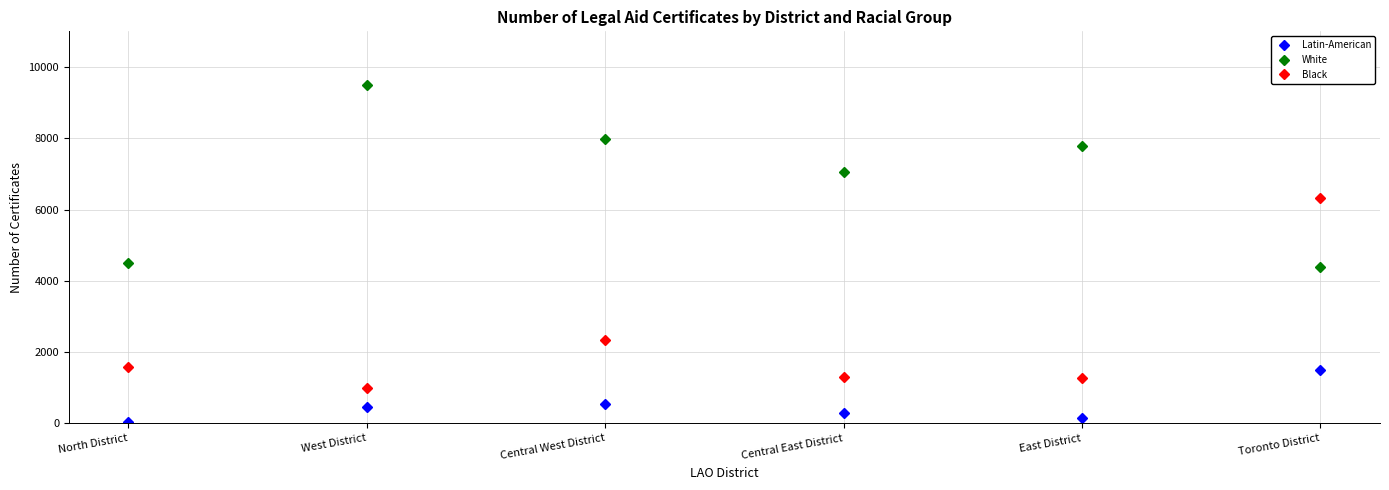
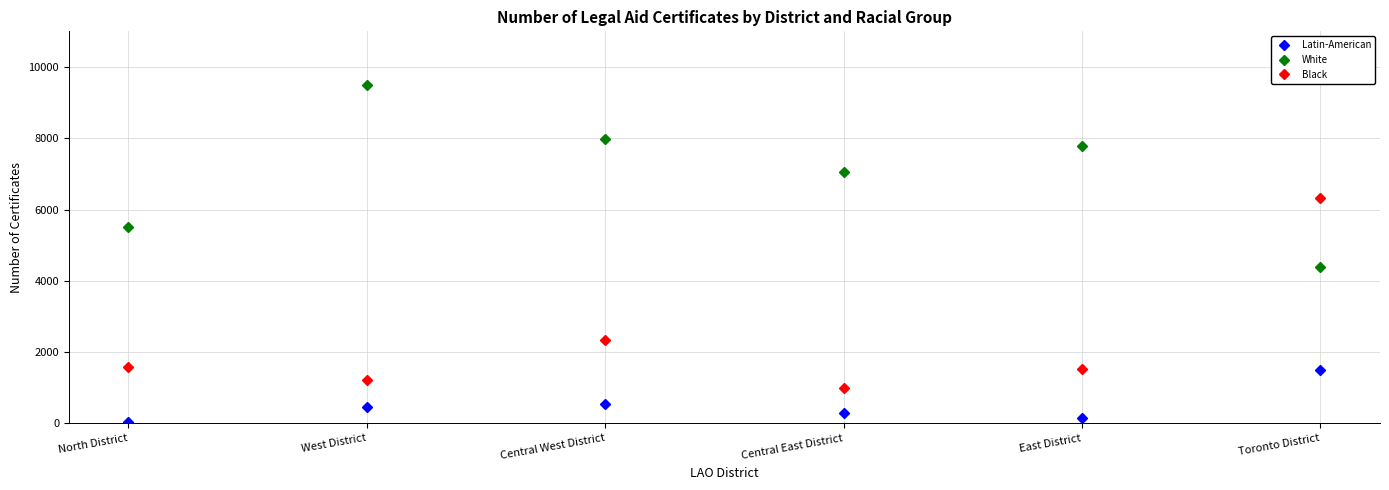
  {
    "Latin-American": {
      "North District": 0,
      "West District": 500,
      "Central West District": 500,
      "Central East District": 300,
      "East District": 100,
      "Toronto District": 1500
    },
    "White": {
-     "North District": 4500,
+     "North District": 5500,
      "West District": 9500,
      "Central West District": 8000,
      "Central East District": 7000,
      "East District": 7800,
      "Toronto District": 4400
    },
    "Black": {
      "North District": 1600,
-     "West District": 1000,
+     "West District": 1200,
      "Central West District": 2300,
-     "Central East District": 1300,
-     "East District": 1300,
+     "Central East District": 1000,
+     "East District": 1500,
      "Toronto District": 6300
    }
  }
